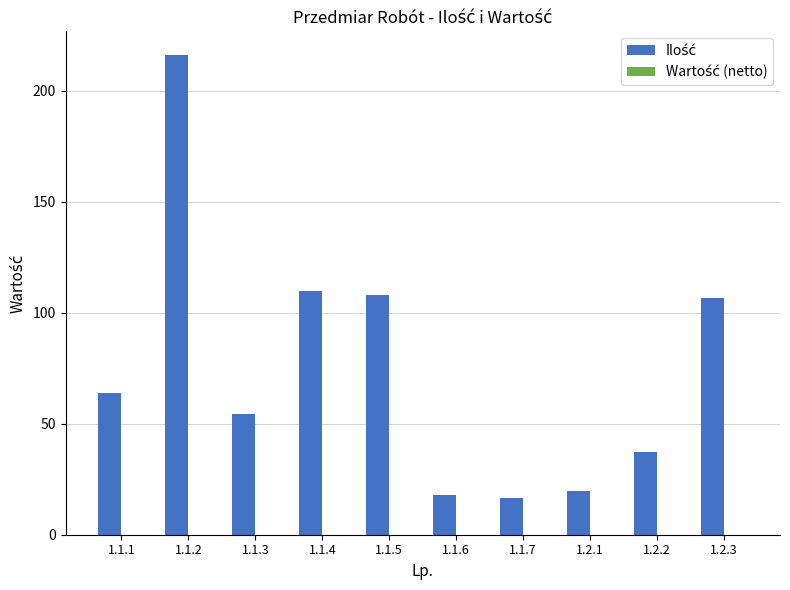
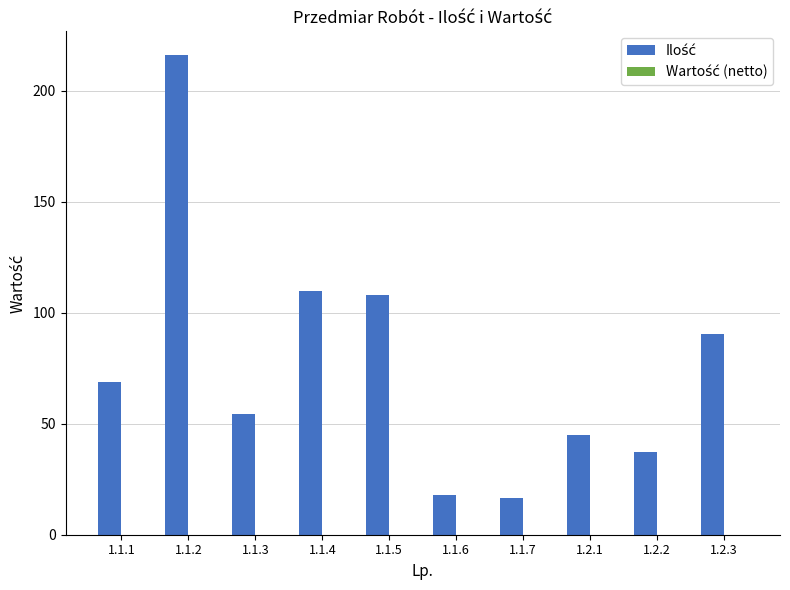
  {
    "Ilość": {
-     "1.1.1": 64,
+     "1.1.1": 69,
      "1.1.2": 216,
      "1.1.3": 54,
      "1.1.4": 110,
      "1.1.5": 108,
      "1.1.6": 18,
      "1.1.7": 17,
-     "1.2.1": 20,
+     "1.2.1": 45,
      "1.2.2": 37,
-     "1.2.3": 107
+     "1.2.3": 90
    },
    "Wartość (netto)": {
      "1.1.1": 0,
      "1.1.2": 0,
      "1.1.3": 0,
      "1.1.4": 0,
      "1.1.5": 0,
      "1.1.6": 0,
      "1.1.7": 0,
      "1.2.1": 0,
      "1.2.2": 0,
      "1.2.3": 0
    }
  }
